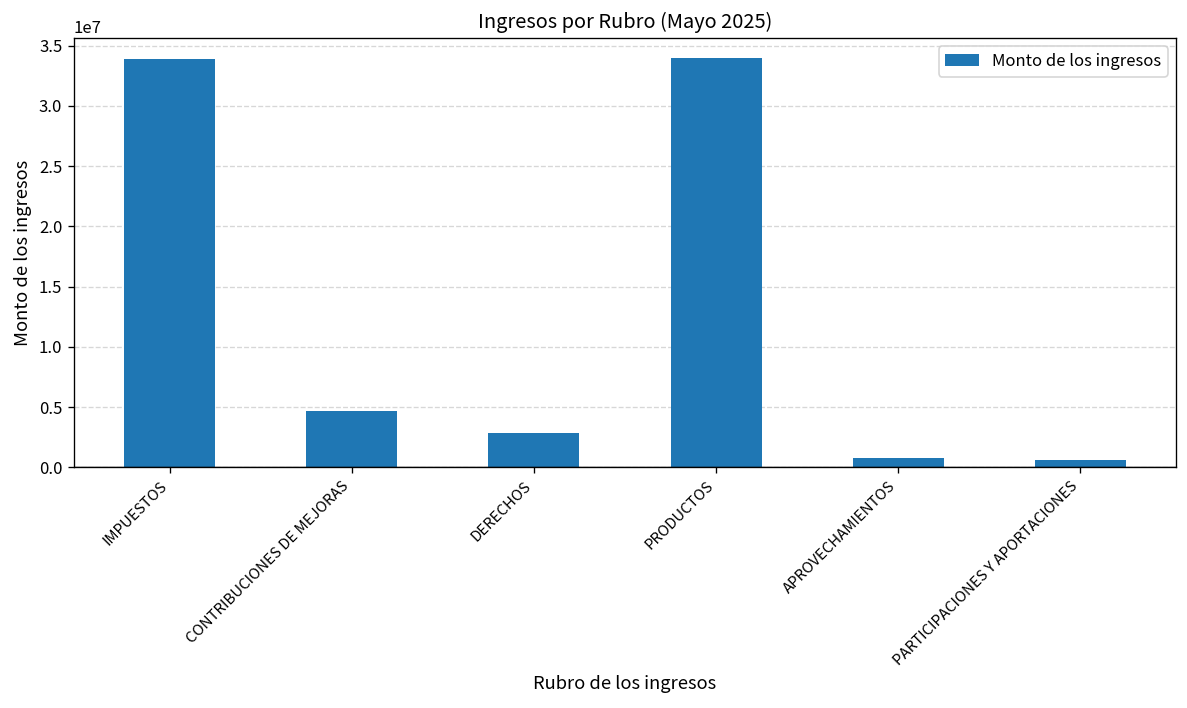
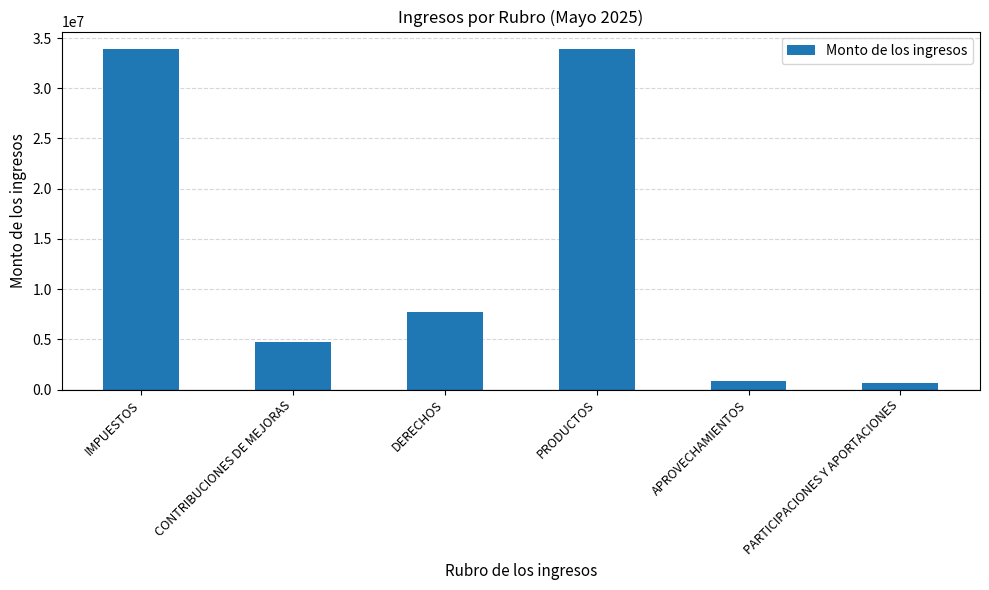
  {
    "IMPUESTOS": 33900000,
    "CONTRIBUCIONES DE MEJORAS": 4700000,
-   "DERECHOS": 2900000,
+   "DERECHOS": 7700000,
    "PRODUCTOS": 33900000,
    "APROVECHAMIENTOS": 800000,
    "PARTICIPACIONES Y APORTACIONES": 600000
  }
